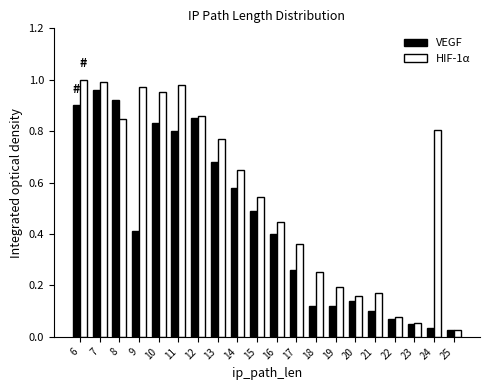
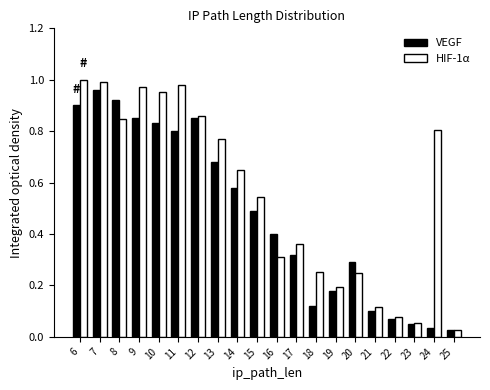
  {
    "VEGF": {
      "6": 0.90,
      "7": 0.96,
      "8": 0.92,
-     "9": 0.41,
+     "9": 0.85,
      "10": 0.83,
      "11": 0.80,
      "12": 0.85,
      "13": 0.68,
      "14": 0.58,
      "15": 0.49,
      "16": 0.40,
-     "17": 0.26,
+     "17": 0.32,
      "18": 0.12,
-     "19": 0.12,
-     "20": 0.14,
+     "19": 0.18,
+     "20": 0.29,
      "21": 0.10,
      "22": 0.07,
      "23": 0.05,
      "24": 0.04,
      "25": 0.03
    },
    "HIF-1α": {
      "6": 1.00,
      "7": 0.99,
      "8": 0.85,
      "9": 0.97,
      "10": 0.95,
      "11": 0.98,
      "12": 0.86,
      "13": 0.77,
      "14": 0.65,
      "15": 0.54,
-     "16": 0.45,
+     "16": 0.31,
      "17": 0.36,
      "18": 0.25,
      "19": 0.20,
-     "20": 0.16,
-     "21": 0.17,
+     "20": 0.25,
+     "21": 0.12,
      "22": 0.08,
      "23": 0.05,
      "24": 0.81,
      "25": 0.03
    }
  }
